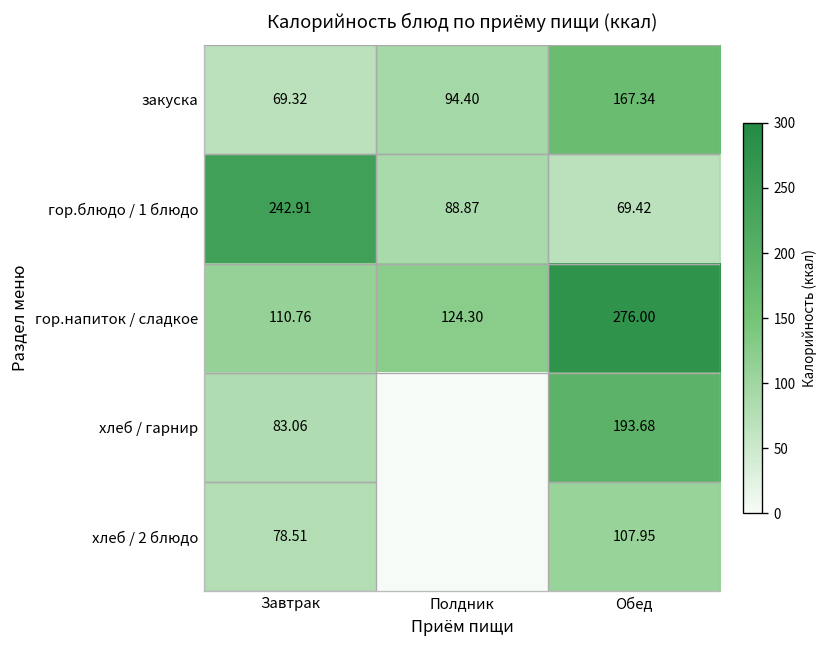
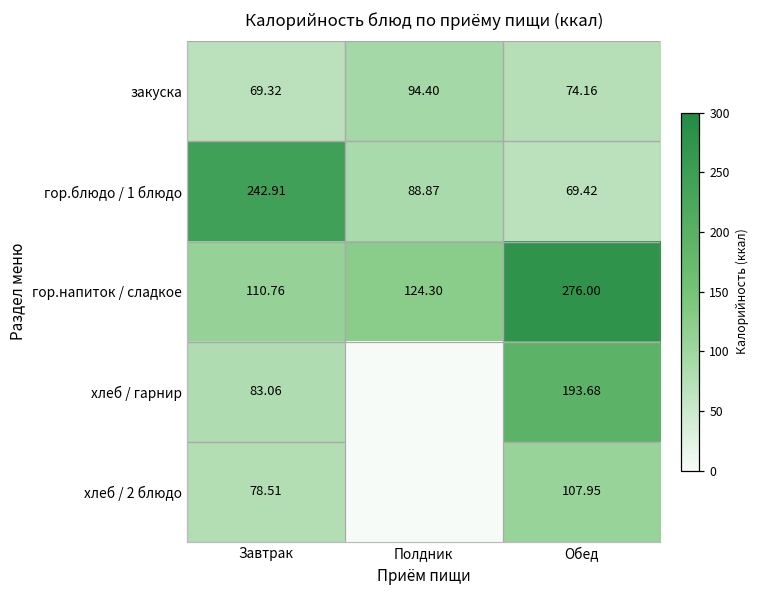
  {
    "закуска": {
      "Завтрак": 69.32,
      "Полдник": 94.40,
-     "Обед": 167.34
+     "Обед": 74.16
    },
    "гор.блюдо / 1 блюдо": {
      "Завтрак": 242.91,
      "Полдник": 88.87,
      "Обед": 69.42
    },
    "гор.напиток / сладкое": {
      "Завтрак": 110.76,
      "Полдник": 124.30,
      "Обед": 276.00
    },
    "хлеб / гарнир": {
      "Завтрак": 83.06,
      "Обед": 193.68
    },
    "хлеб / 2 блюдо": {
      "Завтрак": 78.51,
      "Обед": 107.95
    }
  }
